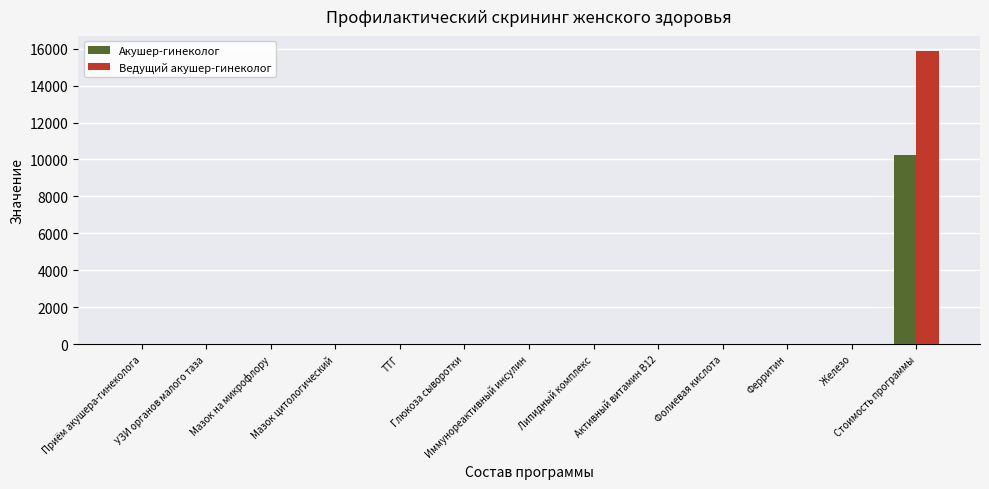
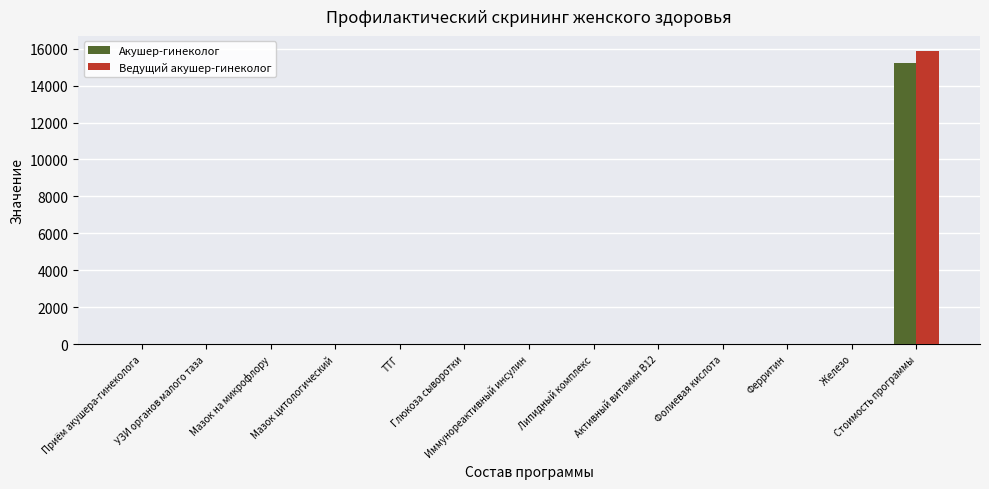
  {
    "Акушер-гинеколог": {
-     "Стоимость программы": 10300
+     "Стоимость программы": 15200
    },
    "Ведущий акушер-гинеколог": {
      "Стоимость программы": 15900
    }
  }
